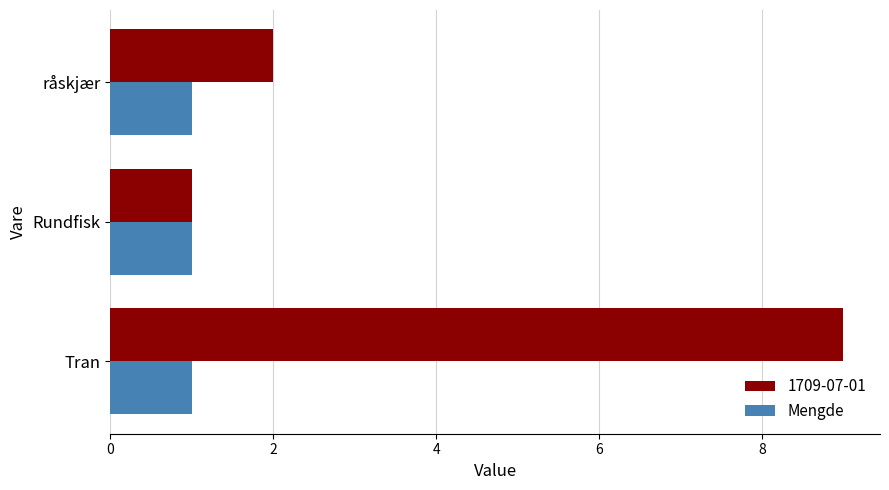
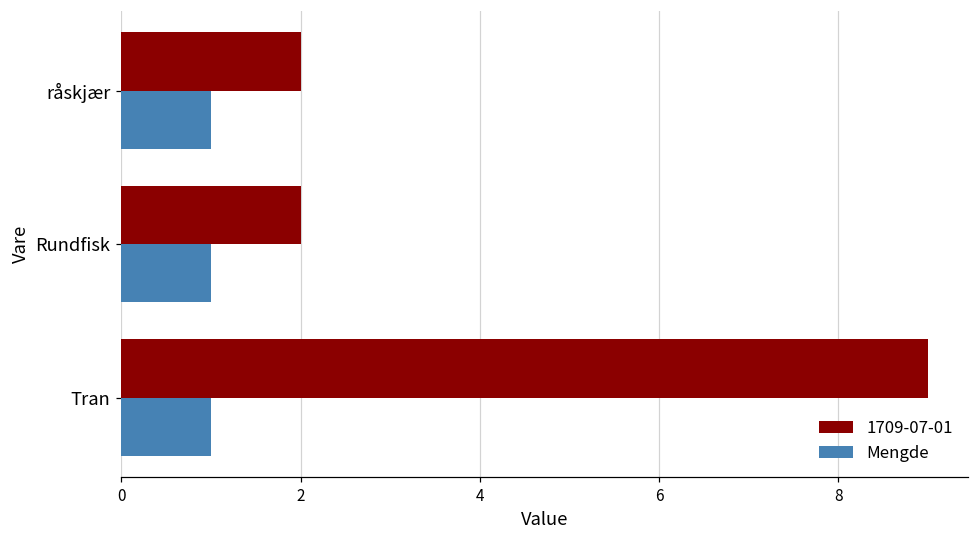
  {
    "1709-07-01": {
      "råskjær": 2,
-     "Rundfisk": 1,
+     "Rundfisk": 2,
      "Tran": 9
    },
    "Mengde": {
      "råskjær": 1,
      "Rundfisk": 1,
      "Tran": 1
    }
  }
